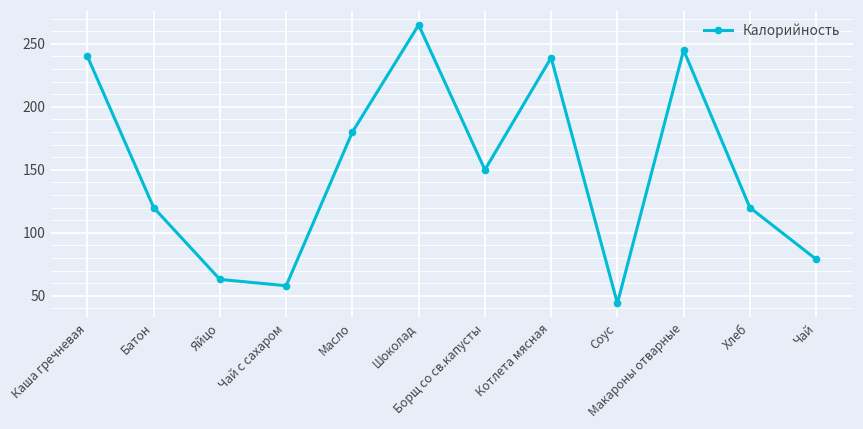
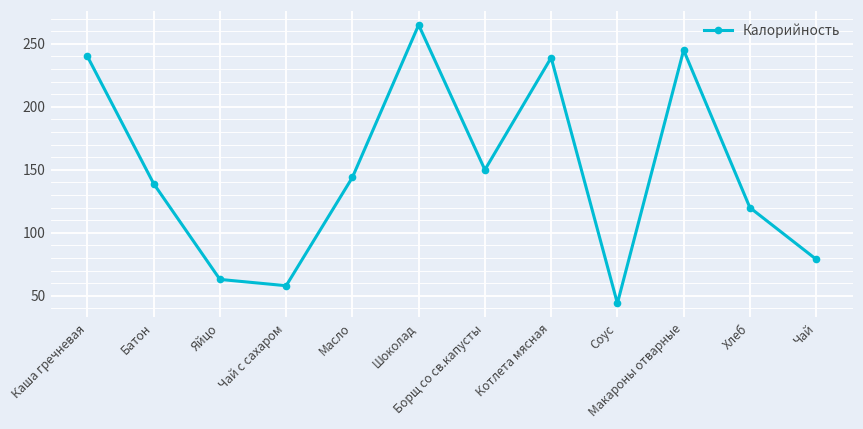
  {
    "Каша гречневая": 240,
-   "Батон": 120,
+   "Батон": 139,
    "Яйцо": 63,
    "Чай с сахаром": 58,
-   "Масло": 180,
+   "Масло": 144,
    "Шоколад": 265,
    "Борщ со св.капусты": 150,
    "Котлета мясная": 239,
    "Соус": 44,
    "Макароны отварные": 245,
    "Хлеб": 120,
    "Чай": 79
  }
